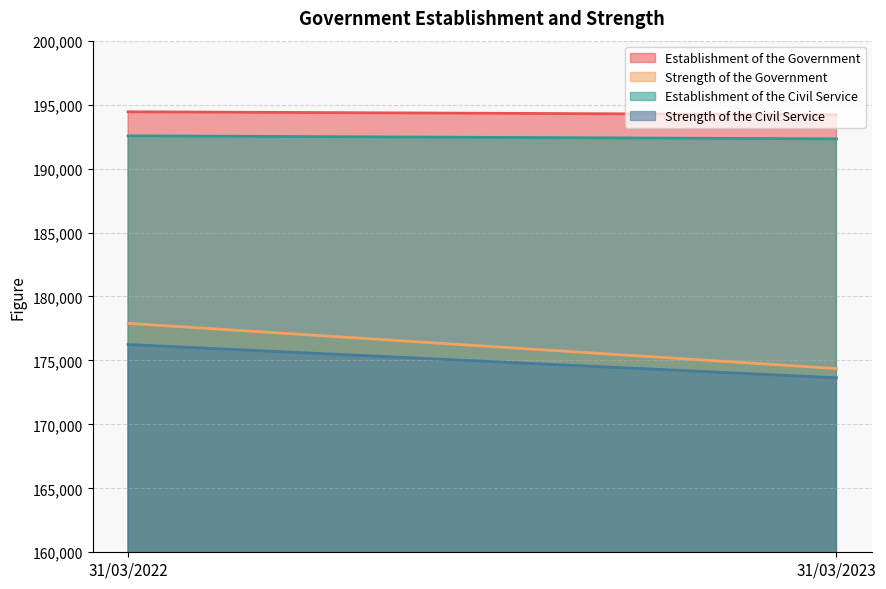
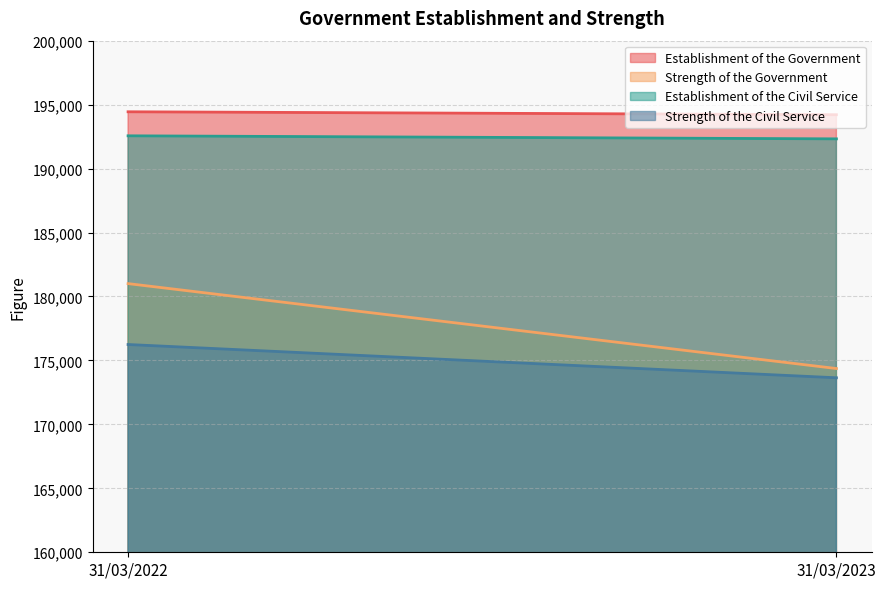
  {
    "Establishment of the Government": {
      "31/03/2022": "194,400"
    },
    "Strength of the Government": {
-     "31/03/2022": "177,900",
+     "31/03/2022": "181,000",
      "31/03/2023": "174,400"
    }
  }
